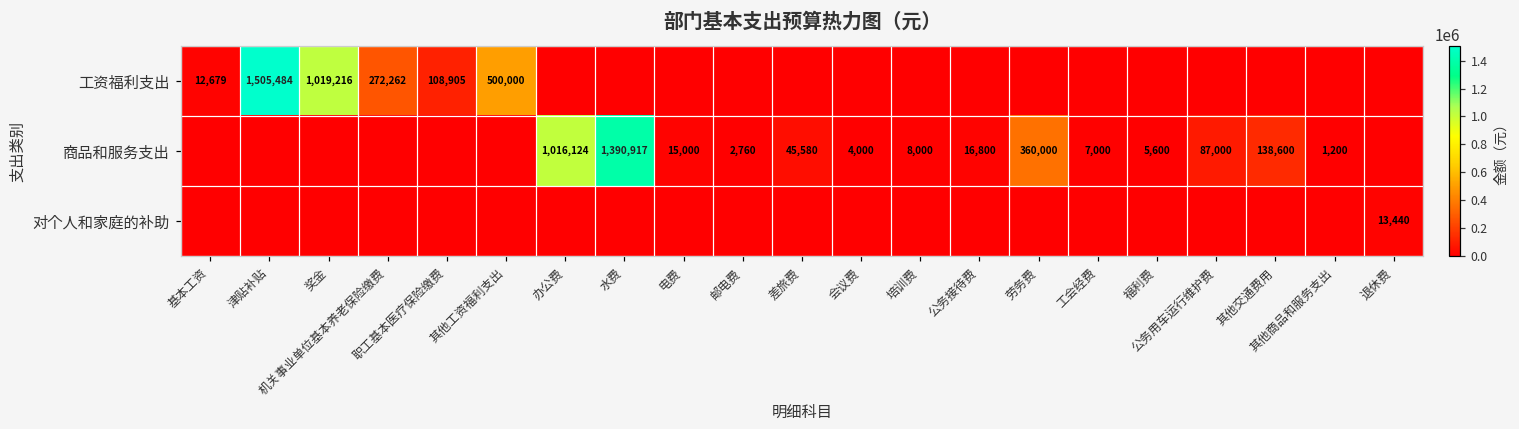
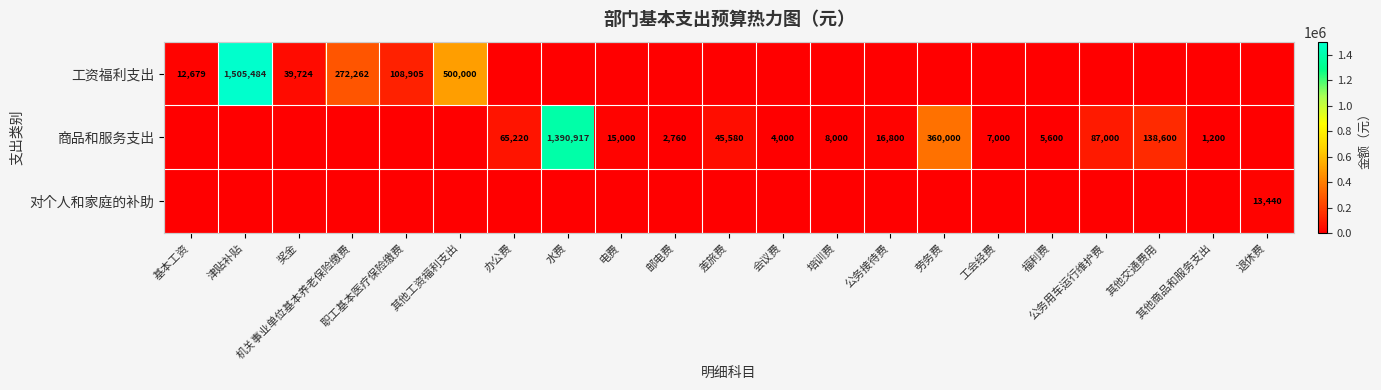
  {
    "工资福利支出": {
      "基本工资": "12,679",
      "津贴补贴": "1,505,484",
-     "奖金": "1,019,216",
+     "奖金": "39,724",
      "机关事业单位基本养老保险缴费": "272,262",
      "职工基本医疗保险缴费": "108,905",
      "其他工资福利支出": "500,000"
    },
    "商品和服务支出": {
-     "办公费": "1,016,124",
+     "办公费": "65,220",
      "水费": "1,390,917",
      "电费": "15,000",
      "邮电费": "2,760",
      "差旅费": "45,580",
      "会议费": "4,000",
      "培训费": "8,000",
      "公务接待费": "16,800",
      "劳务费": "360,000",
      "工会经费": "7,000",
      "福利费": "5,600",
      "公务用车运行维护费": "87,000",
      "其他交通费用": "138,600",
      "其他商品和服务支出": "1,200"
    },
    "对个人和家庭的补助": {
      "退休费": "13,440"
    }
  }
